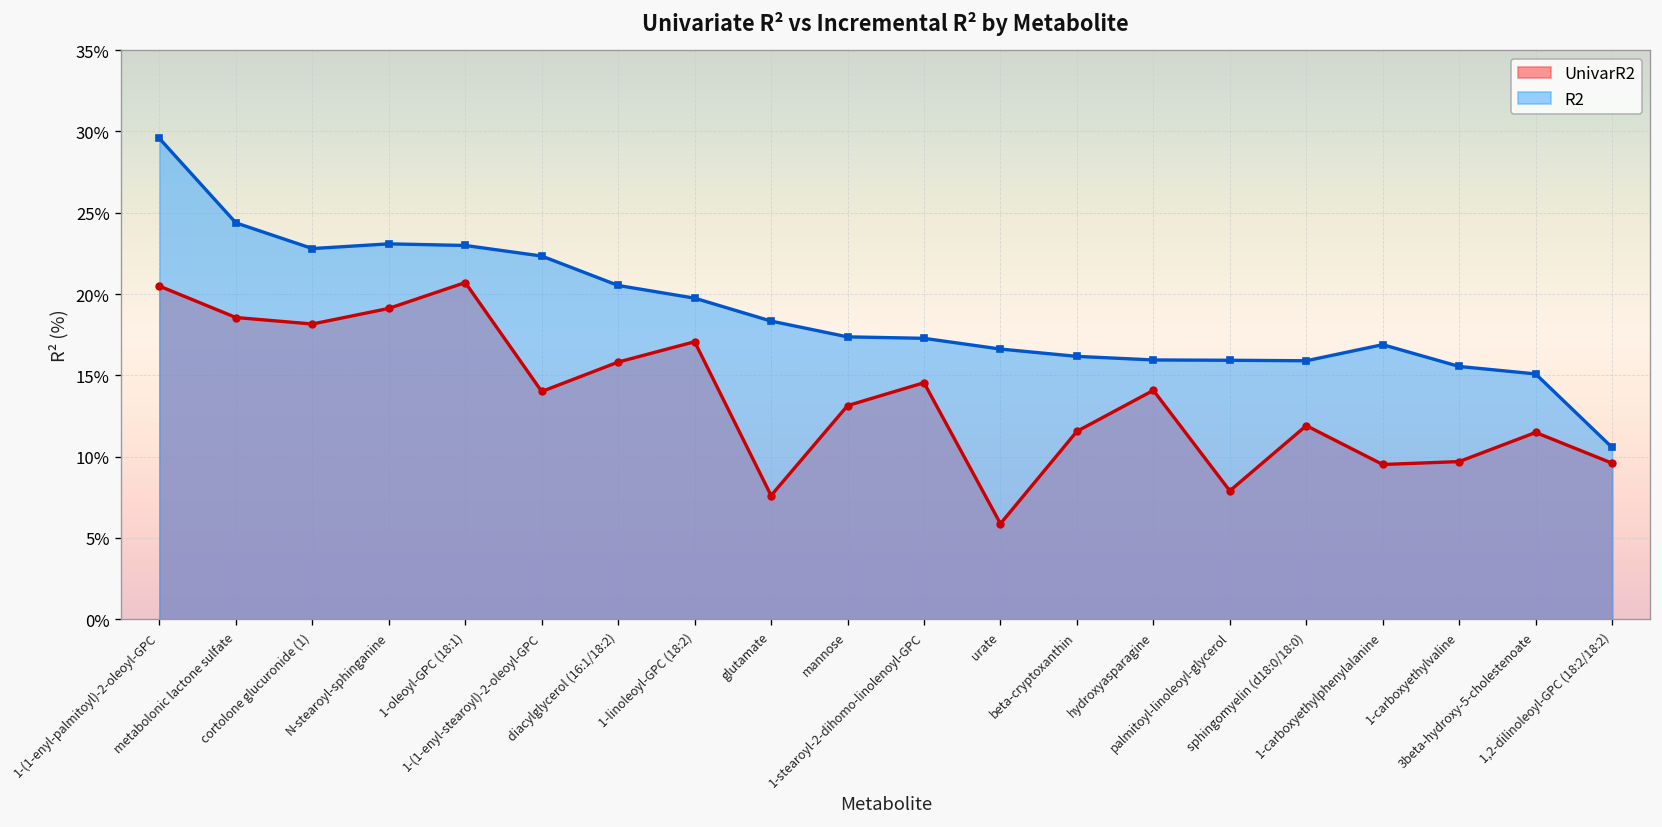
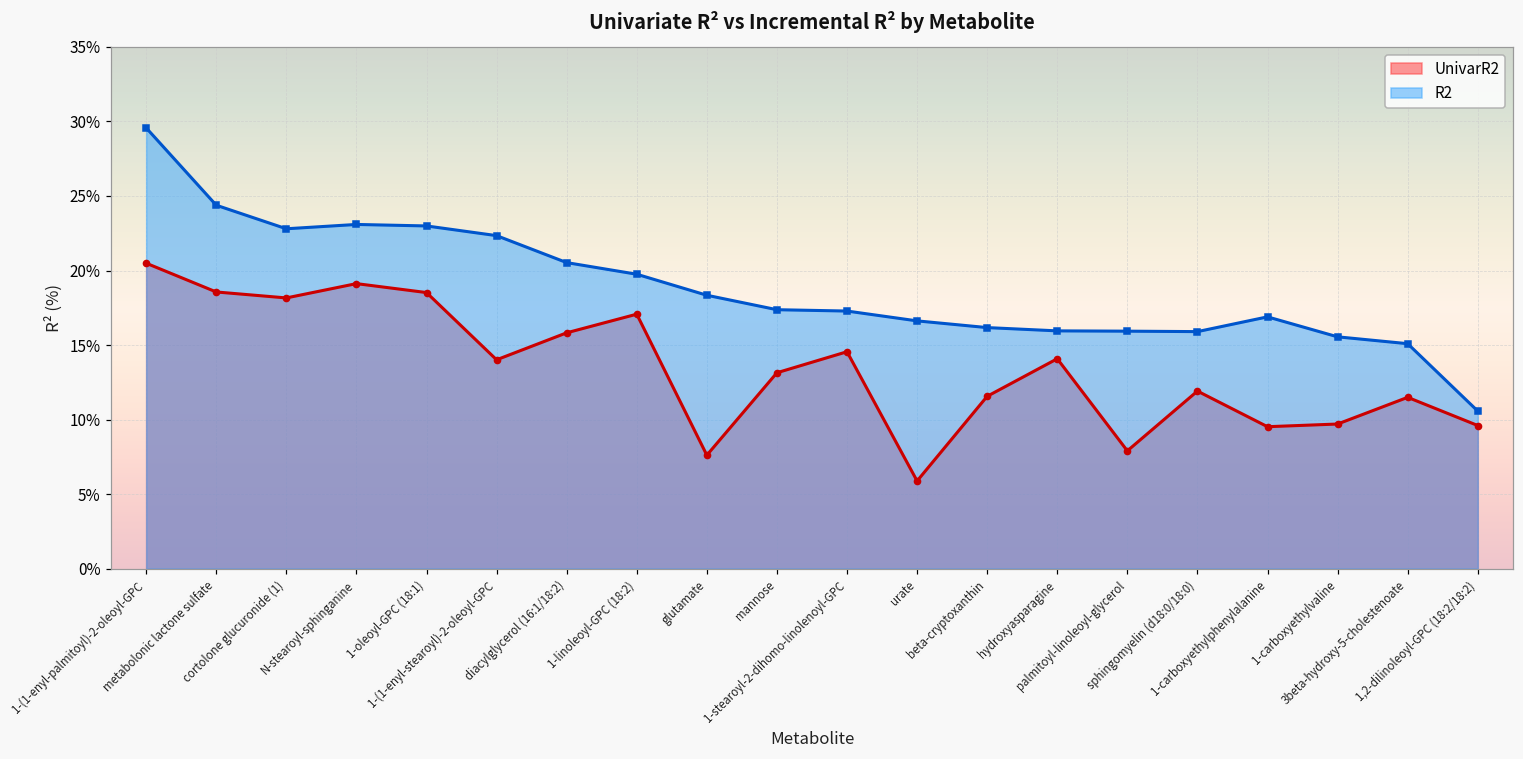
  {
    "UnivarR2": {
      "1-(1-enyl-palmitoyl)-2-oleoyl-GPC": "20.5%",
      "metabolonic lactone sulfate": "18.6%",
      "cortolone glucuronide (1)": "18.2%",
      "N-stearoyl-sphinganine": "19.1%",
-     "1-oleoyl-GPC (18:1)": "20.7%",
+     "1-oleoyl-GPC (18:1)": "18.5%",
      "1-(1-enyl-stearoyl)-2-oleoyl-GPC": "14.0%",
      "diacylglycerol (16:1/18:2)": "15.8%",
      "1-linoleoyl-GPC (18:2)": "17.1%",
      "glutamate": "7.6%",
      "mannose": "13.1%",
      "1-stearoyl-2-dihomo-linolenoyl-GPC": "14.6%",
      "urate": "5.9%",
      "beta-cryptoxanthin": "11.6%",
      "hydroxyasparagine": "14.1%",
      "palmitoyl-linoleoyl-glycerol": "7.9%",
      "sphingomyelin (d18:0/18:0)": "11.9%",
      "1-carboxyethylphenylalanine": "9.5%",
      "1-carboxyethylvaline": "9.7%",
      "3beta-hydroxy-5-cholestenoate": "11.5%",
      "1,2-dilinoleoyl-GPC (18:2/18:2)": "9.6%"
    },
    "R2": {
      "1-(1-enyl-palmitoyl)-2-oleoyl-GPC": "29.6%",
      "metabolonic lactone sulfate": "24.4%",
      "cortolone glucuronide (1)": "22.8%",
      "N-stearoyl-sphinganine": "23.1%",
      "1-oleoyl-GPC (18:1)": "23.0%",
      "1-(1-enyl-stearoyl)-2-oleoyl-GPC": "22.3%",
      "diacylglycerol (16:1/18:2)": "20.5%",
      "1-linoleoyl-GPC (18:2)": "19.8%",
      "glutamate": "18.3%",
      "mannose": "17.4%",
      "1-stearoyl-2-dihomo-linolenoyl-GPC": "17.3%",
      "urate": "16.6%",
      "beta-cryptoxanthin": "16.2%",
      "hydroxyasparagine": "16.0%",
      "palmitoyl-linoleoyl-glycerol": "15.9%",
      "sphingomyelin (d18:0/18:0)": "15.9%",
      "1-carboxyethylphenylalanine": "16.9%",
      "1-carboxyethylvaline": "15.6%",
      "3beta-hydroxy-5-cholestenoate": "15.1%",
      "1,2-dilinoleoyl-GPC (18:2/18:2)": "10.6%"
    }
  }
